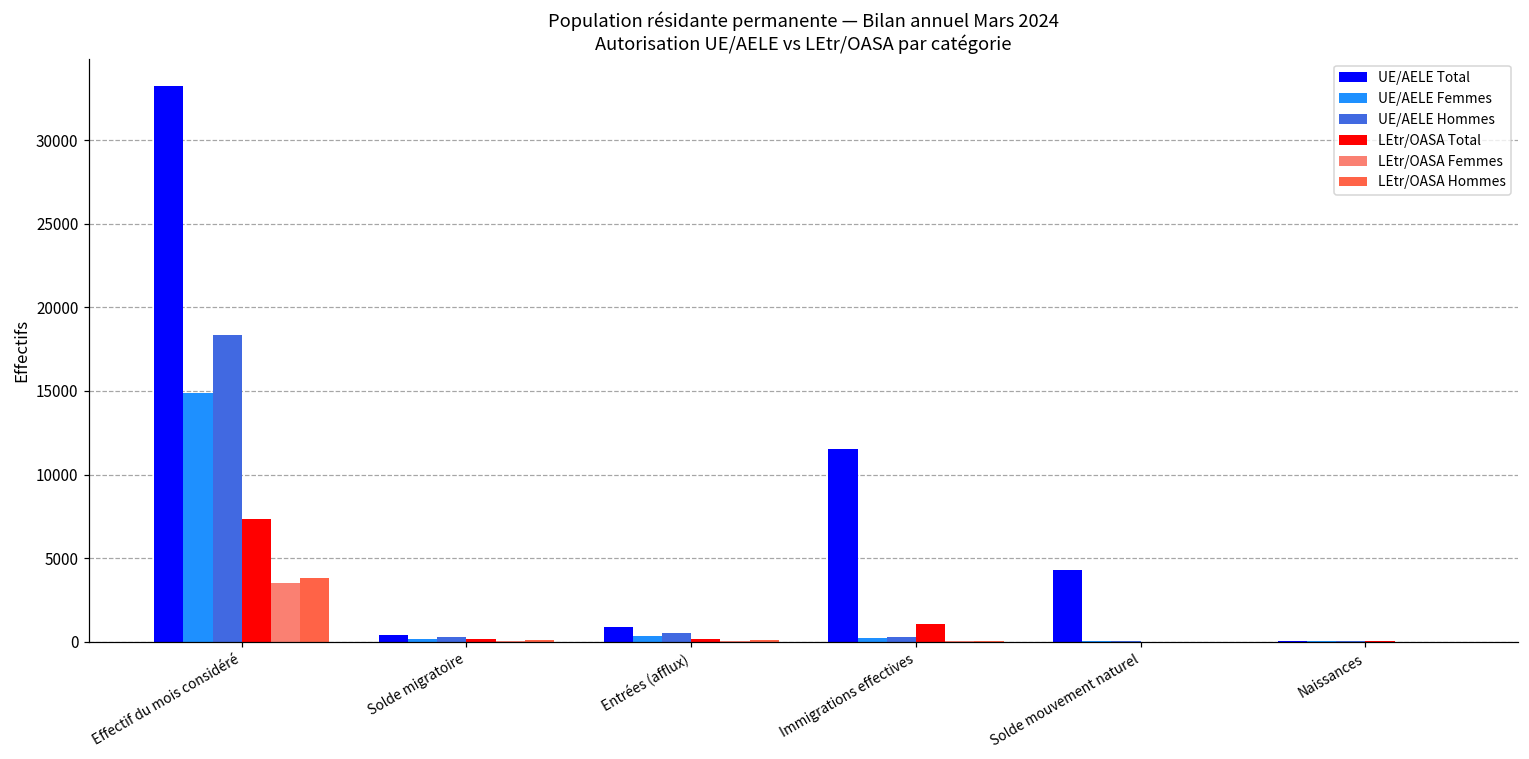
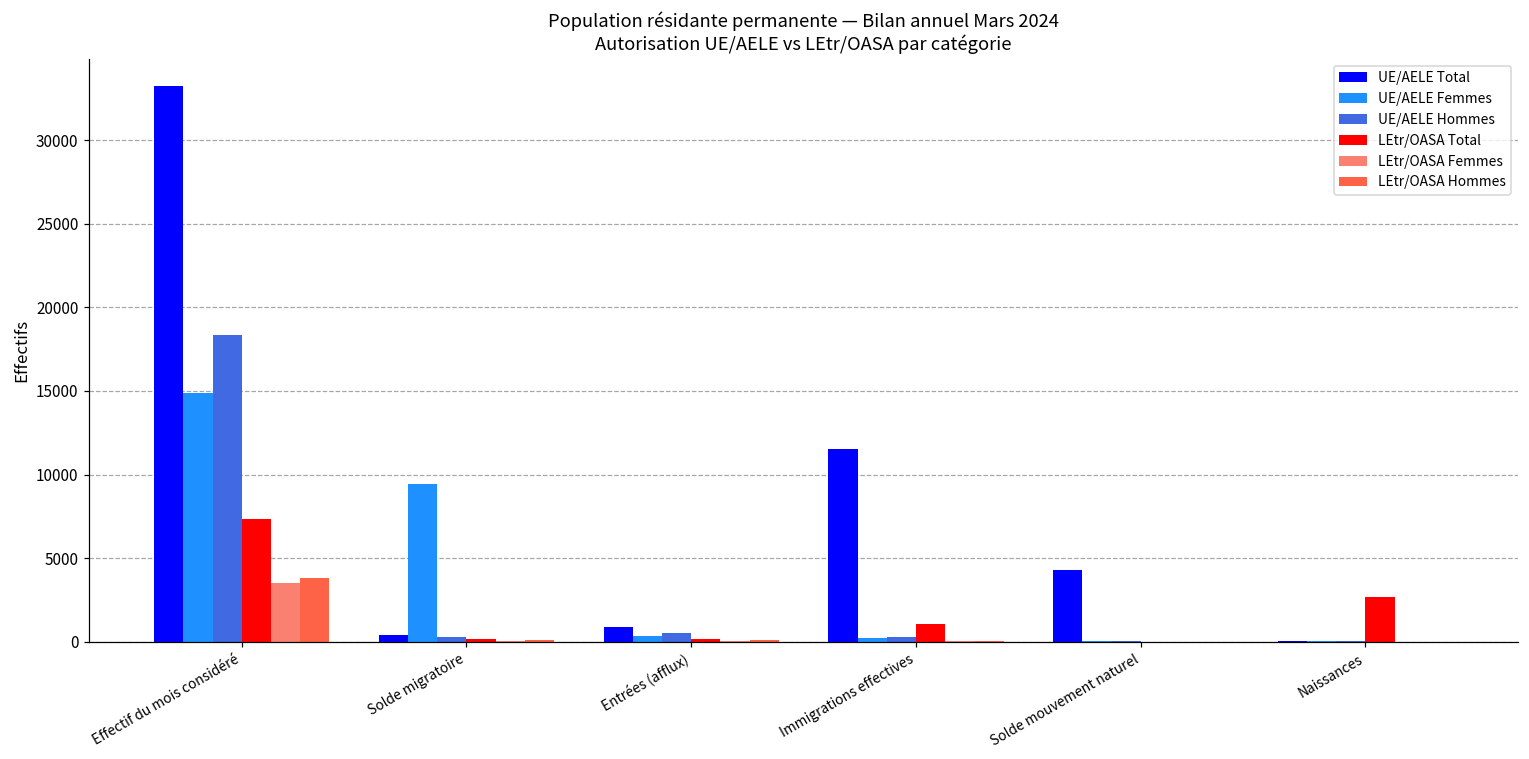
  {
    "UE/AELE Total": {
      "Effectif du mois considéré": 33200,
      "Solde migratoire": 400,
      "Entrées (afflux)": 900,
      "Immigrations effectives": 11600,
      "Solde mouvement naturel": 4300
    },
    "UE/AELE Femmes": {
      "Effectif du mois considéré": 14900,
-     "Solde migratoire": 200,
+     "Solde migratoire": 9400,
      "Entrées (afflux)": 300,
      "Immigrations effectives": 200
    },
    "UE/AELE Hommes": {
      "Effectif du mois considéré": 18300,
      "Solde migratoire": 300,
      "Entrées (afflux)": 600,
      "Immigrations effectives": 300
    },
    "LEtr/OASA Total": {
      "Effectif du mois considéré": 7300,
      "Entrées (afflux)": 200,
      "Immigrations effectives": 1100,
-     "Naissances": 0
+     "Naissances": 2700
    }
  }
